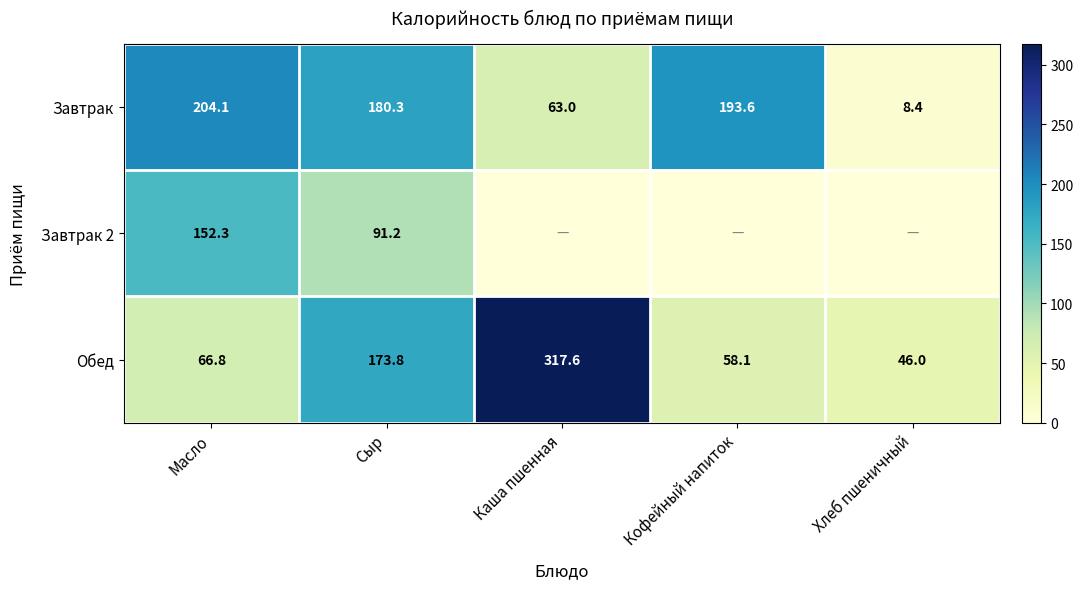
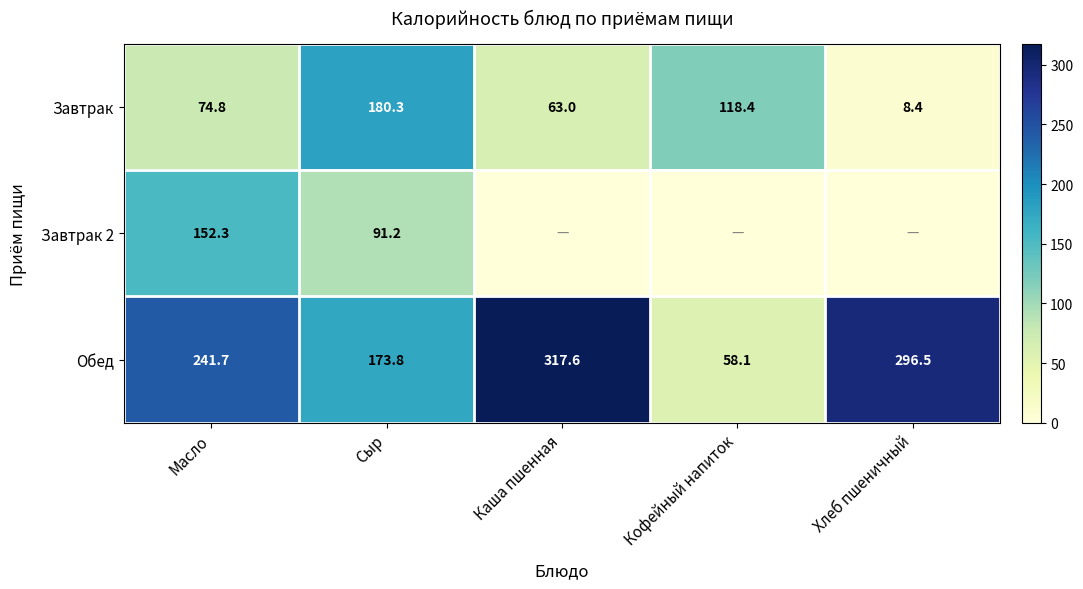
  {
    "Завтрак": {
-     "Масло": 204.1,
+     "Масло": 74.8,
      "Сыр": 180.3,
      "Каша пшенная": 63.0,
-     "Кофейный напиток": 193.6,
+     "Кофейный напиток": 118.4,
      "Хлеб пшеничный": 8.4
    },
    "Завтрак 2": {
      "Масло": 152.3,
      "Сыр": 91.2
    },
    "Обед": {
-     "Масло": 66.8,
+     "Масло": 241.7,
      "Сыр": 173.8,
      "Каша пшенная": 317.6,
      "Кофейный напиток": 58.1,
-     "Хлеб пшеничный": 46.0
+     "Хлеб пшеничный": 296.5
    }
  }
